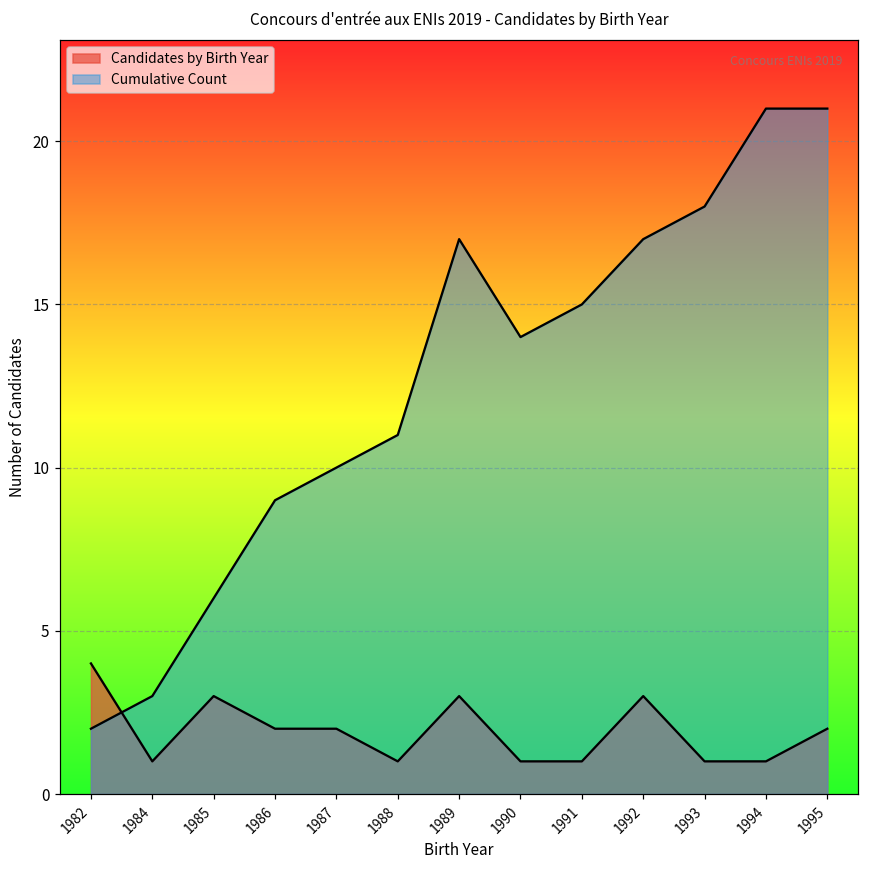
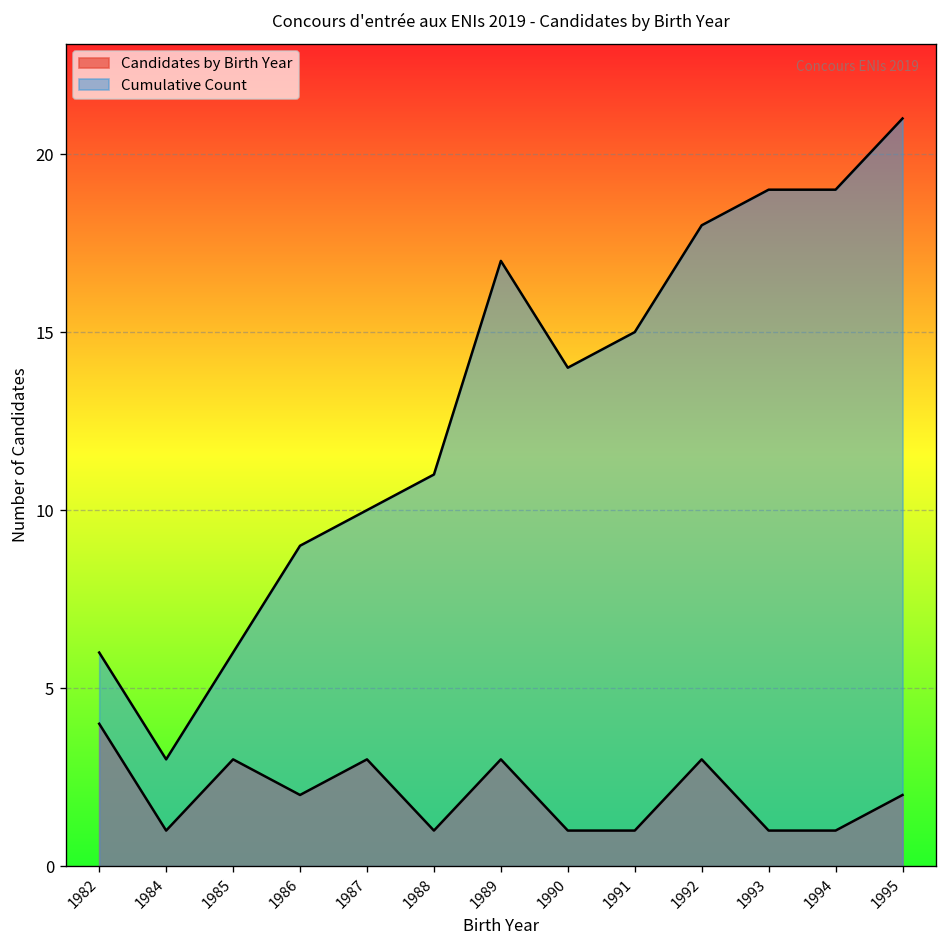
  {
    "Candidates by Birth Year": {
      "1982": 4,
      "1984": 1,
      "1985": 3,
      "1986": 2,
-     "1987": 2,
+     "1987": 3,
      "1988": 1,
      "1989": 3,
      "1990": 1,
      "1991": 1,
      "1992": 3,
      "1993": 1,
      "1994": 1,
      "1995": 2
    },
    "Cumulative Count": {
-     "1982": 2,
+     "1982": 6,
      "1984": 3,
      "1985": 6,
      "1986": 9,
      "1987": 10,
      "1988": 11,
      "1989": 17,
      "1990": 14,
      "1991": 15,
-     "1992": 17,
-     "1993": 18,
-     "1994": 21,
+     "1992": 18,
+     "1993": 19,
+     "1994": 19,
      "1995": 21
    }
  }
